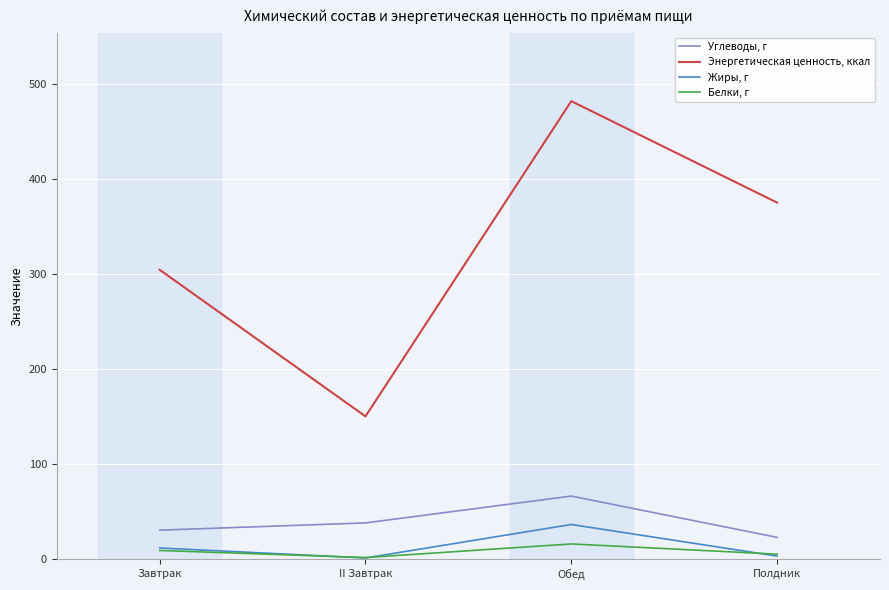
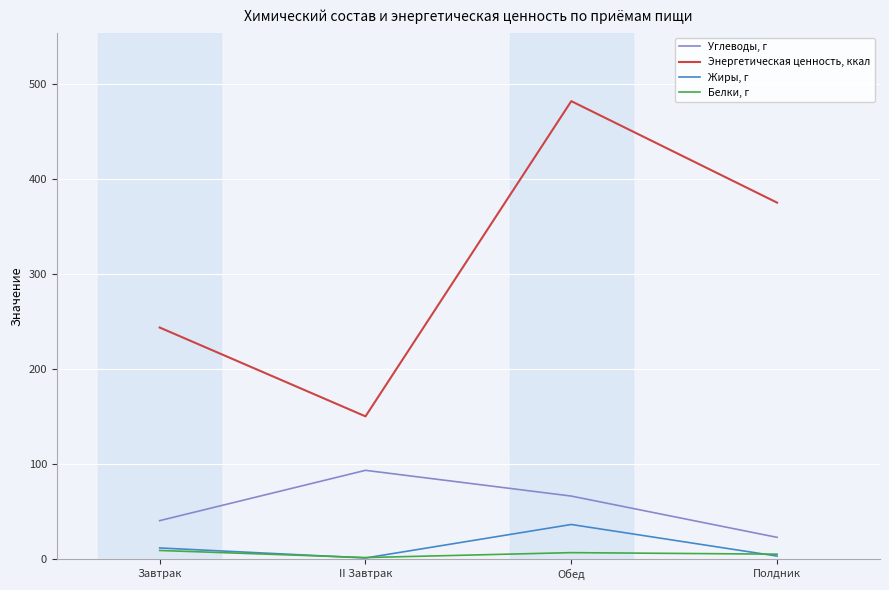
  {
    "Углеводы, г": {
-     "Завтрак": 30,
-     "II Завтрак": 40,
+     "Завтрак": 40,
+     "II Завтрак": 90,
      "Обед": 70,
      "Полдник": 20
    },
    "Энергетическая ценность, ккал": {
-     "Завтрак": 300,
+     "Завтрак": 240,
      "II Завтрак": 150,
      "Обед": 480,
      "Полдник": 370
    },
    "Жиры, г": {
      "Обед": 40
    },
    "Белки, г": {
-     "Обед": 20
+     "Обед": 10
    }
  }
